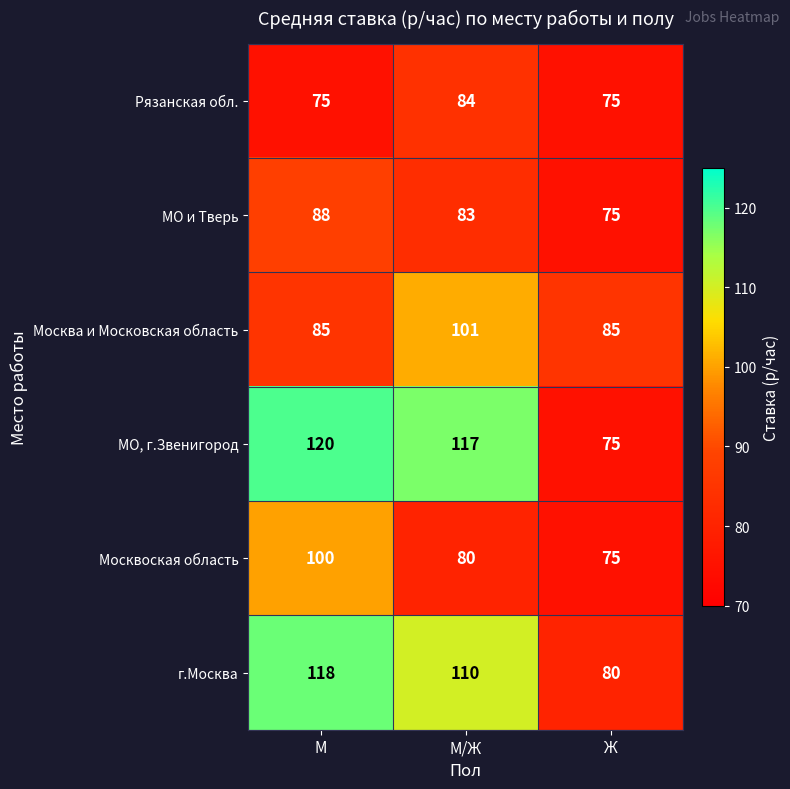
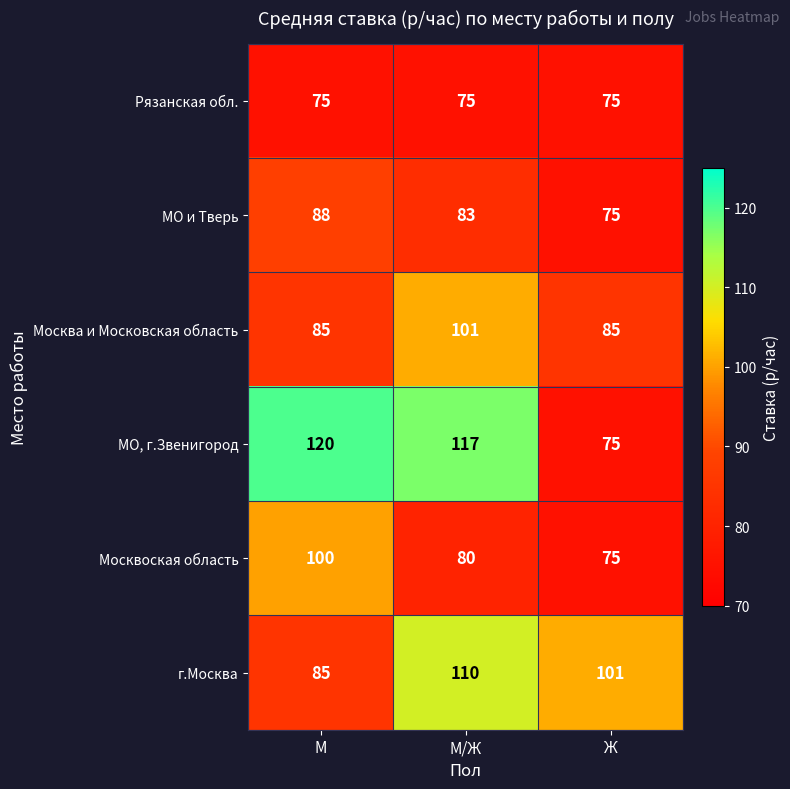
  {
    "Рязанская обл.": {
      "М": 75,
-     "М/Ж": 84,
+     "М/Ж": 75,
      "Ж": 75
    },
    "МО и Тверь": {
      "М": 88,
      "М/Ж": 83,
      "Ж": 75
    },
    "Москва и Московская область": {
      "М": 85,
      "М/Ж": 101,
      "Ж": 85
    },
    "МО, г.Звенигород": {
      "М": 120,
      "М/Ж": 117,
      "Ж": 75
    },
    "Москвоская область": {
      "М": 100,
      "М/Ж": 80,
      "Ж": 75
    },
    "г.Москва": {
-     "М": 118,
+     "М": 85,
      "М/Ж": 110,
-     "Ж": 80
+     "Ж": 101
    }
  }
